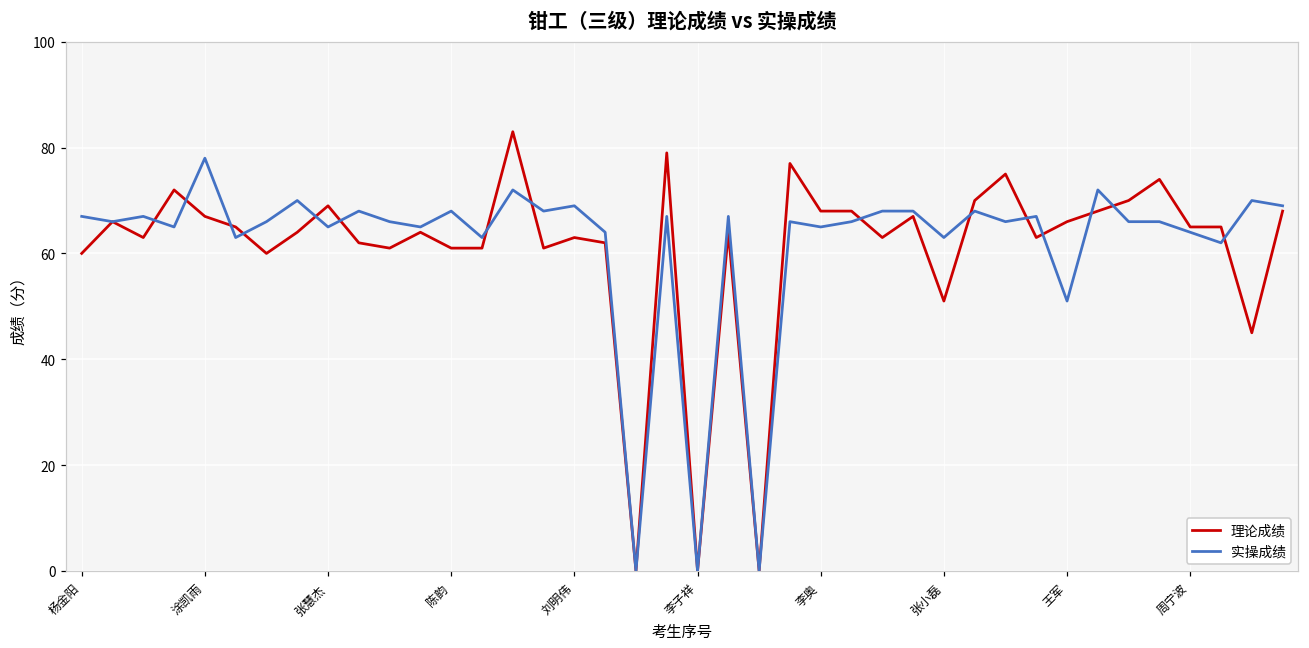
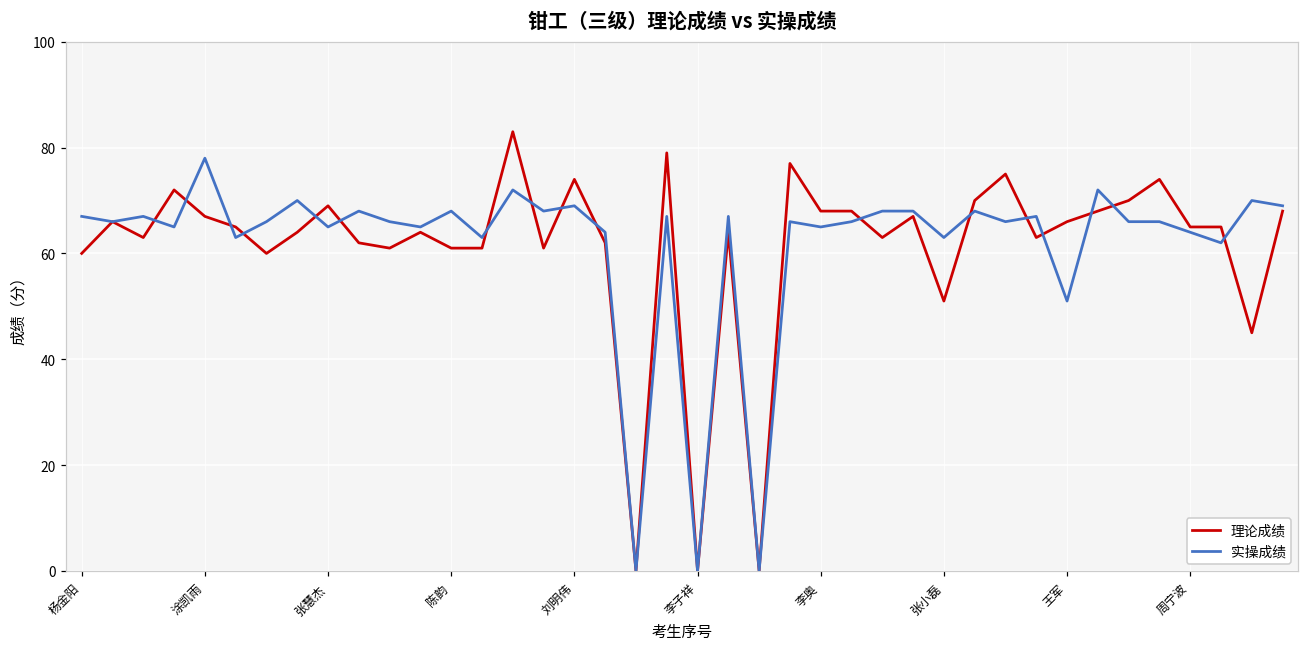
  {
    "理论成绩": {
      "杨金阳": 60,
      "涂凯雨": 67,
      "张慧杰": 69,
      "陈韵": 61,
-     "刘明伟": 63,
+     "刘明伟": 74,
      "李奥": 68,
      "张小磊": 51,
      "王军": 66,
      "周宁波": 65
    },
    "实操成绩": {
      "杨金阳": 67,
      "涂凯雨": 78,
      "张慧杰": 65,
      "陈韵": 68,
      "刘明伟": 69,
      "李奥": 65,
      "张小磊": 63,
      "王军": 51,
      "周宁波": 64
    }
  }
